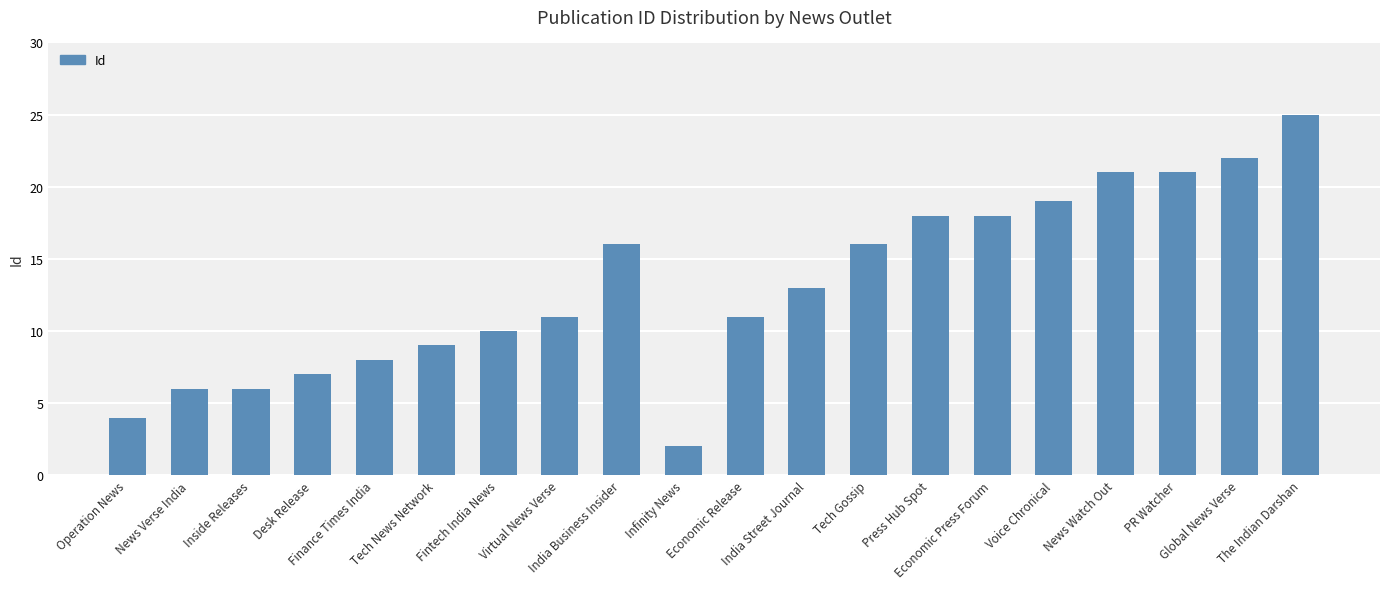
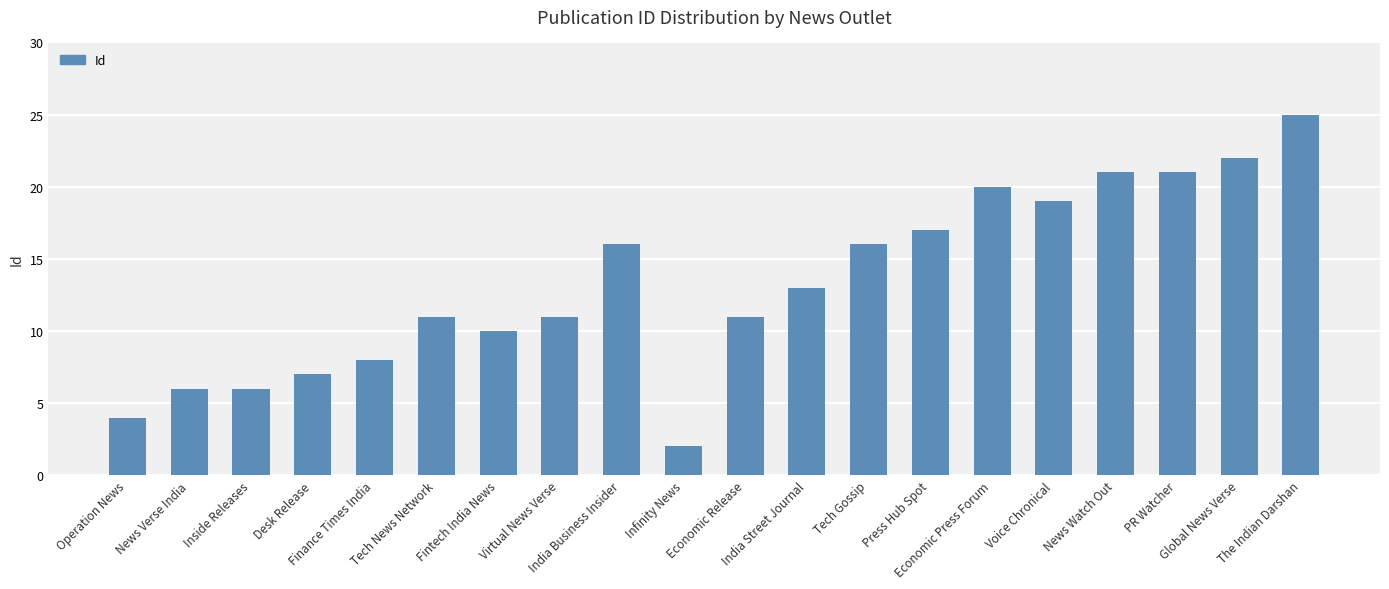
  {
    "Operation News": 4,
    "News Verse India": 6,
    "Inside Releases": 6,
    "Desk Release": 7,
    "Finance Times India": 8,
-   "Tech News Network": 9,
+   "Tech News Network": 11,
    "Fintech India News": 10,
    "Virtual News Verse": 11,
    "India Business Insider": 16,
    "Infinity News": 2,
    "Economic Release": 11,
    "India Street Journal": 13,
    "Tech Gossip": 16,
-   "Press Hub Spot": 18,
-   "Economic Press Forum": 18,
+   "Press Hub Spot": 17,
+   "Economic Press Forum": 20,
    "Voice Chronical": 19,
    "News Watch Out": 21,
    "PR Watcher": 21,
    "Global News Verse": 22,
    "The Indian Darshan": 25
  }
